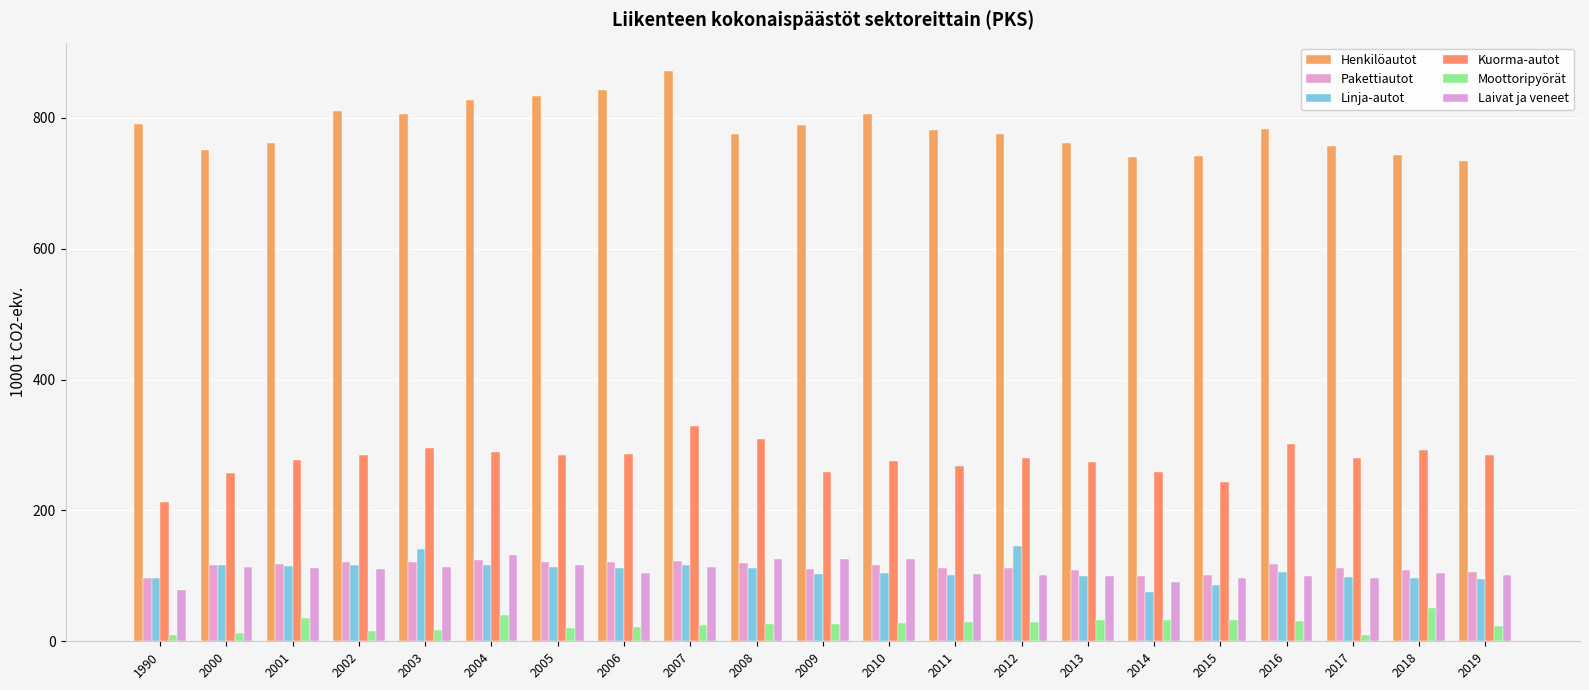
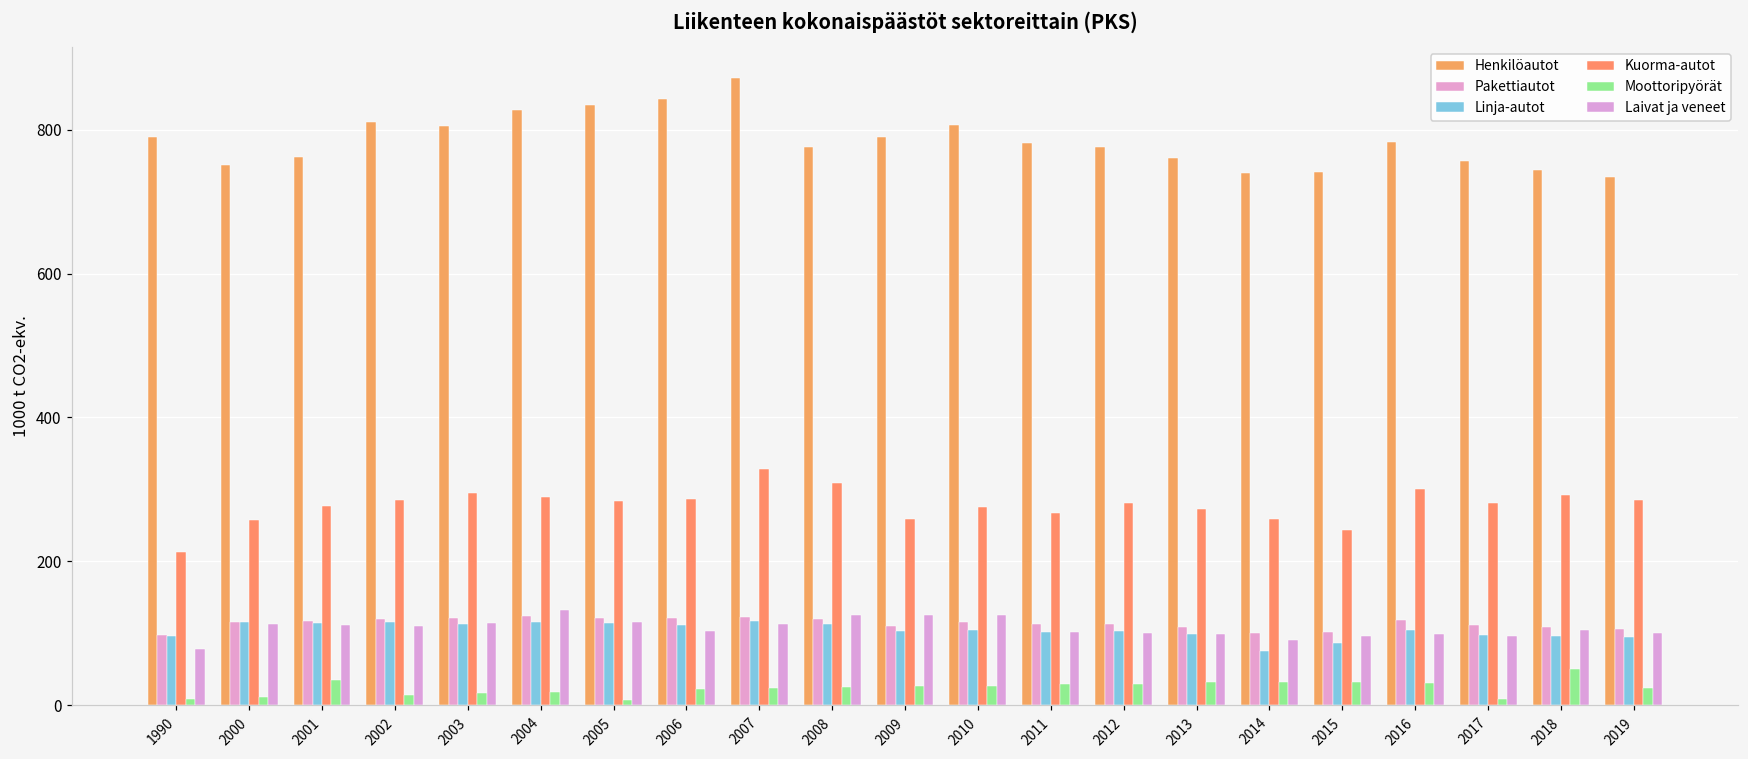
  {
    "Linja-autot": {
      "1990": 100,
      "2000": 120,
      "2001": 110,
      "2002": 120,
-     "2003": 140,
+     "2003": 110,
      "2004": 120,
      "2005": 110,
      "2006": 110,
      "2007": 120,
      "2008": 110,
      "2009": 100,
      "2010": 100,
      "2011": 100,
-     "2012": 150,
+     "2012": 100,
      "2013": 100,
      "2014": 80,
      "2015": 90,
      "2016": 110,
      "2017": 100,
      "2018": 100,
      "2019": 90
    },
    "Moottoripyörät": {
      "1990": 10,
      "2000": 10,
      "2001": 40,
      "2002": 10,
      "2003": 20,
-     "2004": 40,
-     "2005": 20,
+     "2004": 20,
+     "2005": 10,
      "2006": 20,
      "2007": 20,
      "2008": 30,
      "2009": 30,
      "2010": 30,
      "2011": 30,
      "2012": 30,
      "2013": 30,
      "2014": 30,
      "2015": 30,
      "2016": 30,
      "2017": 10,
      "2018": 50,
      "2019": 20
    }
  }
